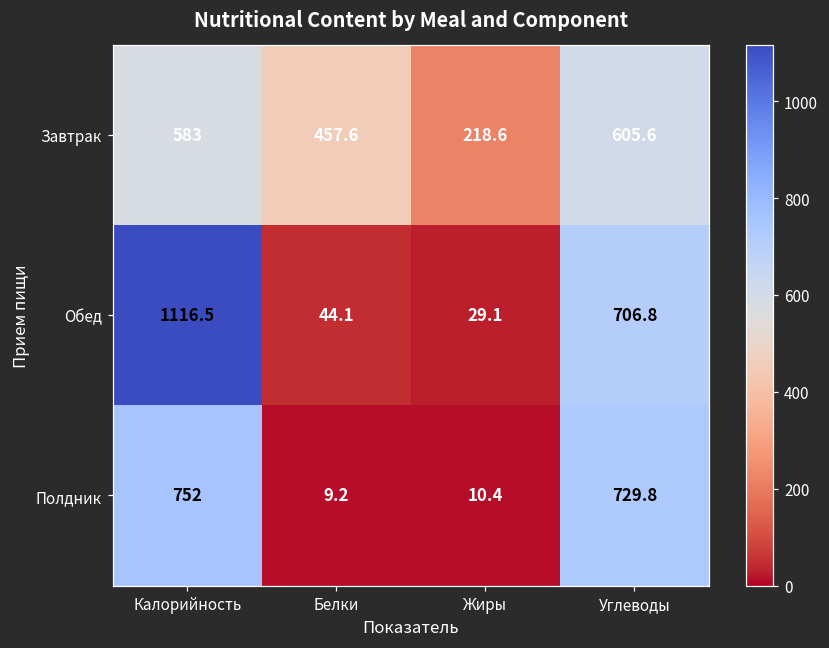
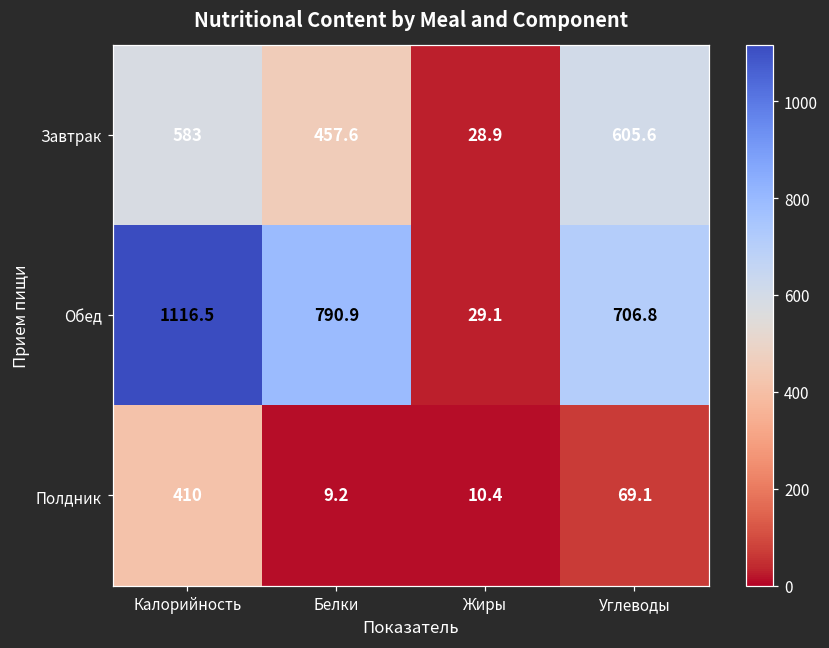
  {
    "Завтрак": {
      "Белки": 457.6,
-     "Жиры": 218.6
+     "Жиры": 28.9
    },
    "Обед": {
      "Калорийность": 1116.5,
-     "Белки": 44.1,
+     "Белки": 790.9,
      "Жиры": 29.1,
      "Углеводы": 706.8
    },
    "Полдник": {
-     "Калорийность": 752,
+     "Калорийность": 410,
      "Белки": 9.2,
      "Жиры": 10.4,
-     "Углеводы": 729.8
+     "Углеводы": 69.1
    }
  }
